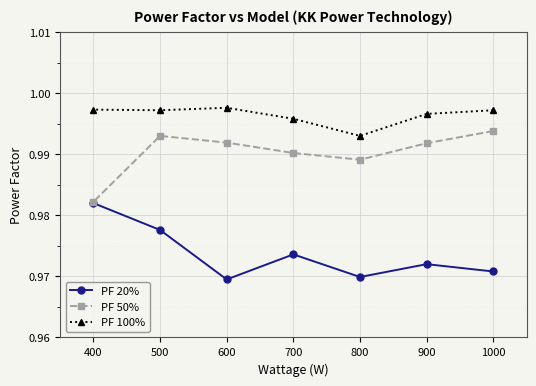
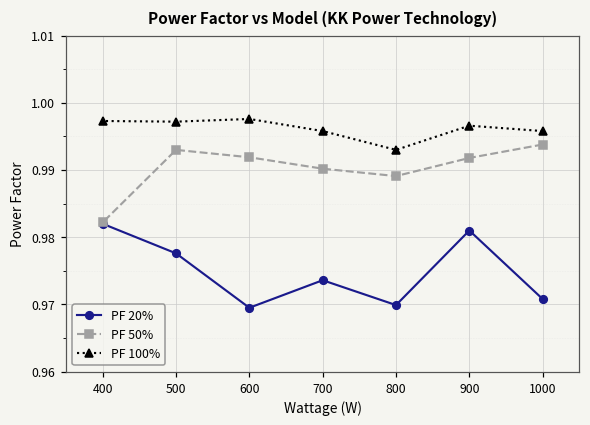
  {
    "PF 20%": {
      "500": 0.978,
      "600": 0.970,
      "700": 0.974,
      "800": 0.970,
-     "900": 0.972,
+     "900": 0.981,
      "1000": 0.971
    },
    "PF 50%": {
      "500": 0.993,
      "600": 0.992,
      "700": 0.990,
      "800": 0.989,
      "900": 0.992,
      "1000": 0.994
    },
    "PF 100%": {
      "400": 0.997,
      "500": 0.997,
      "600": 0.998,
      "700": 0.996,
      "800": 0.993,
      "900": 0.997,
-     "1000": 0.997
+     "1000": 0.996
    }
  }
